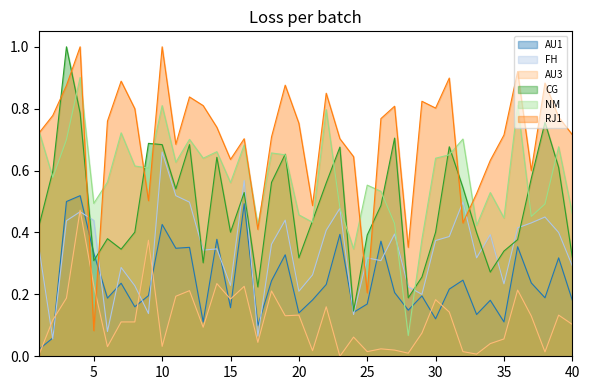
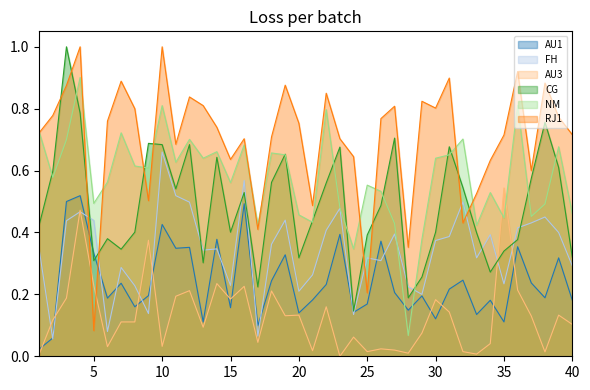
  {
    "AU1": {
      "5": 0.33,
      "10": 0.43,
      "15": 0.16,
      "25": 0.17,
      "30": 0.12,
      "35": 0.11,
      "40": 0.18
    },
    "FH": {
      "5": 0.44,
      "10": 0.66,
      "15": 0.23,
      "20": 0.21,
      "25": 0.32,
      "30": 0.37,
      "35": 0.23,
      "40": 0.29
    },
    "AU3": {
      "5": 0.23,
      "10": 0.03,
      "15": 0.19,
      "25": 0.02,
      "30": 0.18,
-     "35": 0.06,
+     "35": 0.54,
      "40": 0.10
    },
    "CG": {
      "5": 0.31,
      "10": 0.68,
      "15": 0.40,
      "20": 0.32,
      "25": 0.39,
      "30": 0.40,
      "35": 0.34,
      "40": 0.32
    },
    "NM": {
      "5": 0.49,
      "10": 0.81,
      "15": 0.56,
      "20": 0.46,
      "25": 0.55,
      "30": 0.64,
      "35": 0.45,
      "40": 0.46
    },
    "RJ1": {
      "5": 0.08,
      "10": 1.00,
      "15": 0.64,
      "20": 0.75,
      "25": 0.21,
      "30": 0.80,
      "35": 0.72,
      "40": 0.72
    }
  }
